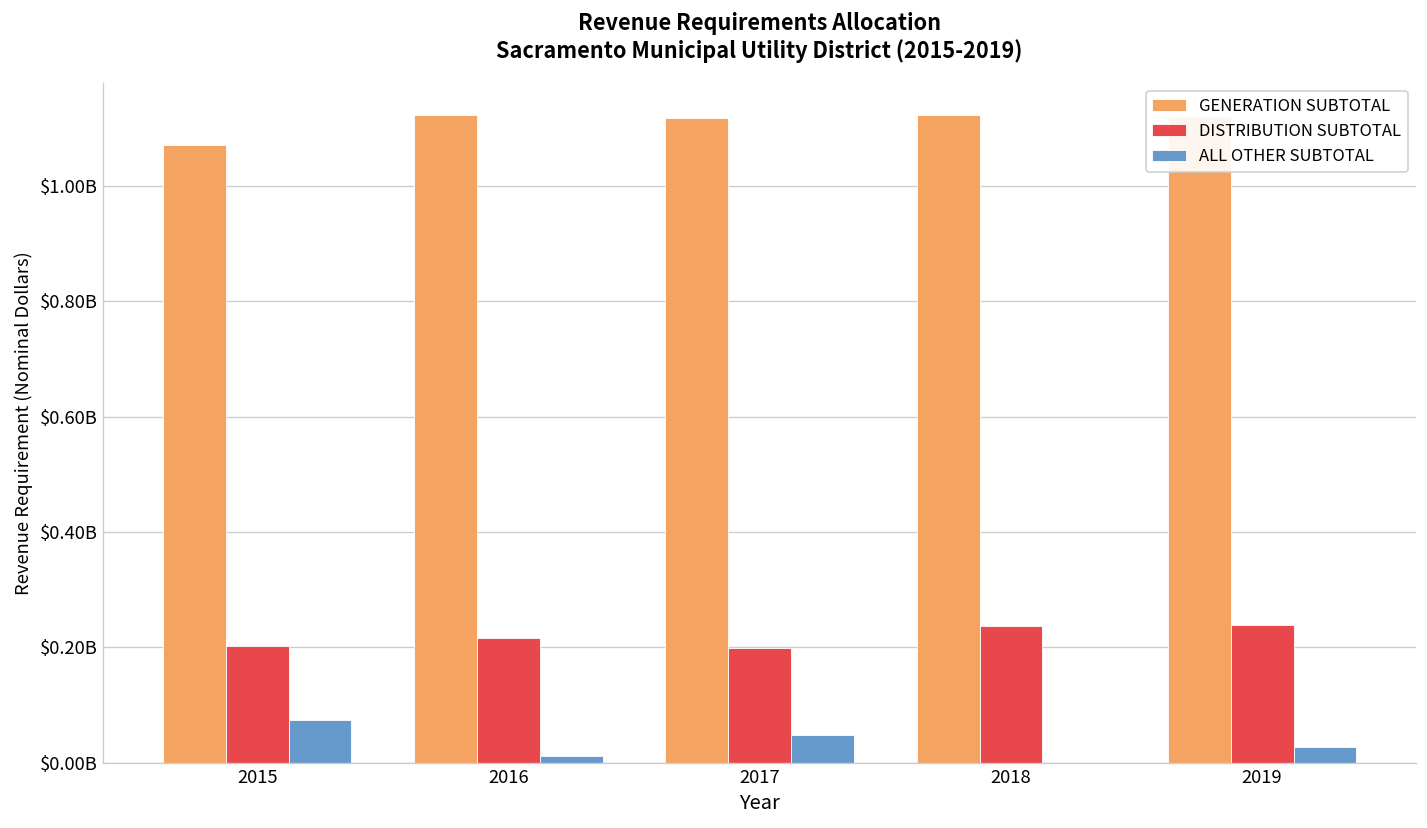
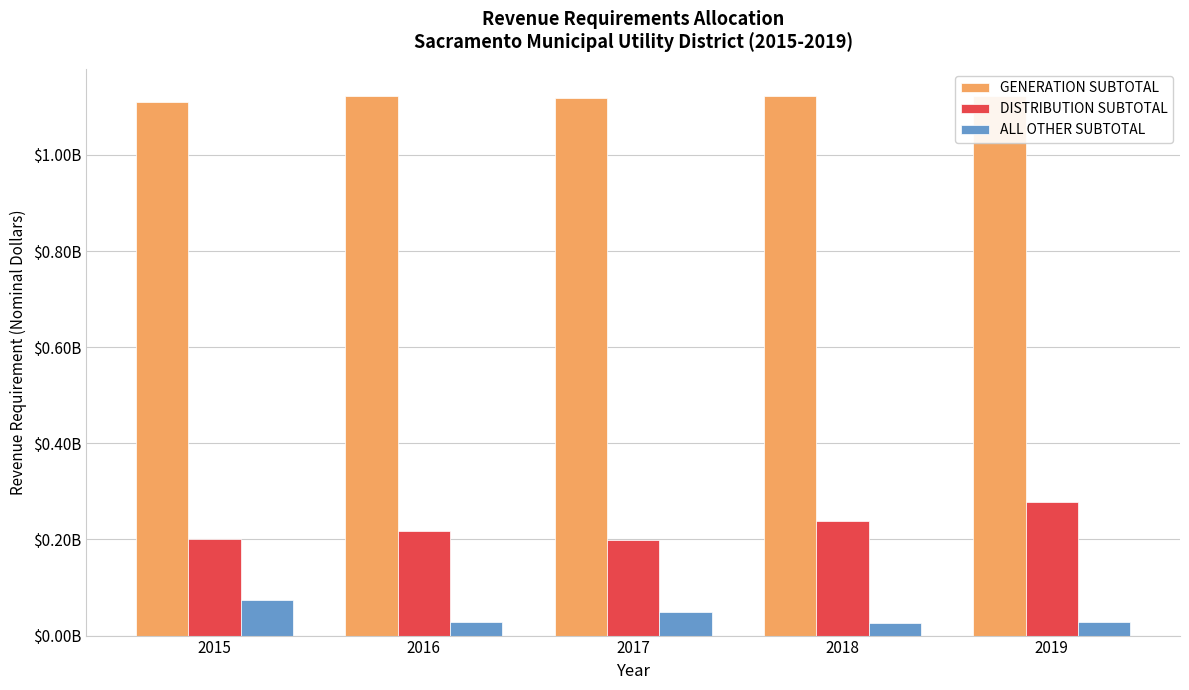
  {
    "GENERATION SUBTOTAL": {
-     "2015": "$1070000000",
+     "2015": "$1110000000",
      "2016": "$1120000000",
      "2017": "$1120000000",
      "2018": "$1120000000"
    },
    "DISTRIBUTION SUBTOTAL": {
      "2015": "$200000000",
      "2016": "$220000000",
      "2017": "$200000000",
      "2018": "$240000000",
-     "2019": "$240000000"
+     "2019": "$280000000"
    },
    "ALL OTHER SUBTOTAL": {
      "2015": "$70000000",
-     "2016": "$10000000",
+     "2016": "$30000000",
      "2017": "$50000000",
-     "2018": "$0",
+     "2018": "$30000000",
      "2019": "$30000000"
    }
  }
